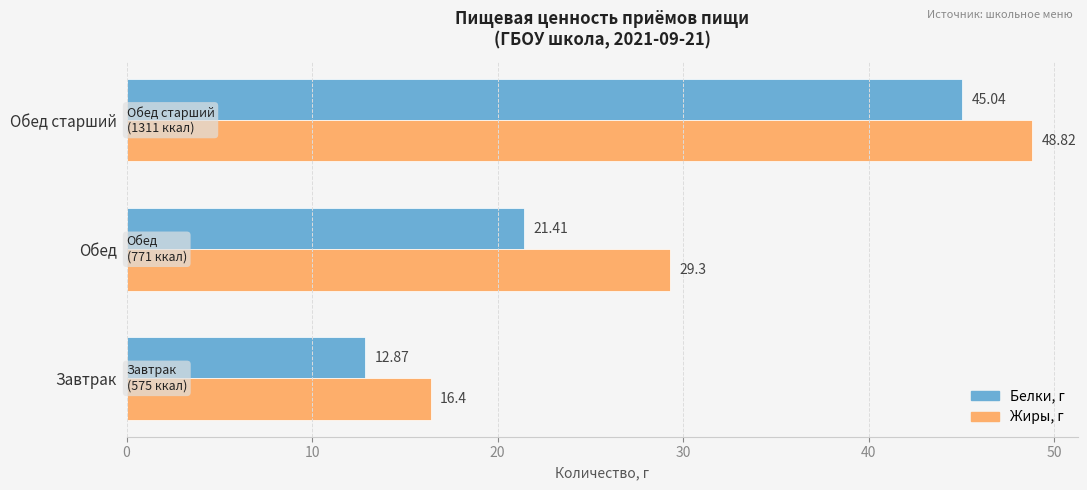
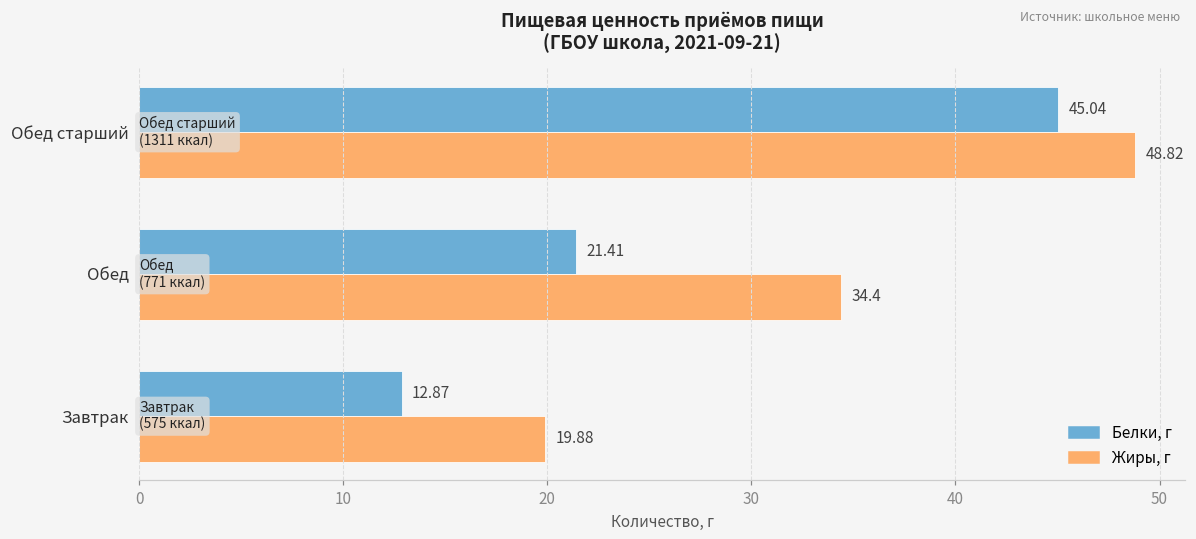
  {
    "Белки, г": {
      "Обед старший": 45.04,
      "Обед": 21.41,
      "Завтрак": 12.87
    },
    "Жиры, г": {
      "Обед старший": 48.82,
-     "Обед": 29.3,
-     "Завтрак": 16.4
+     "Обед": 34.4,
+     "Завтрак": 19.88
    }
  }
